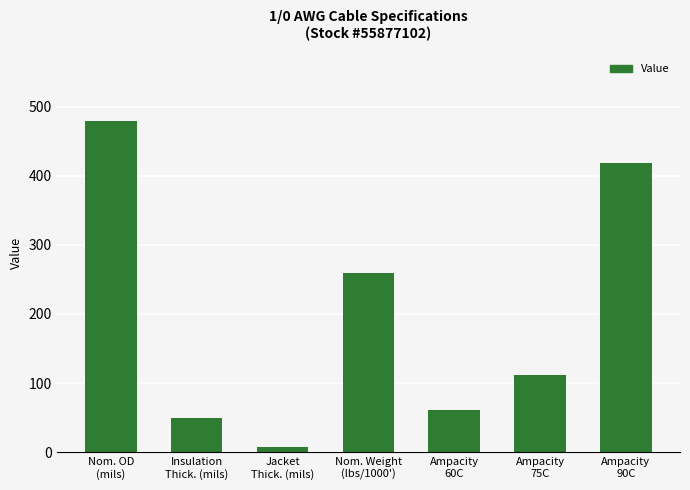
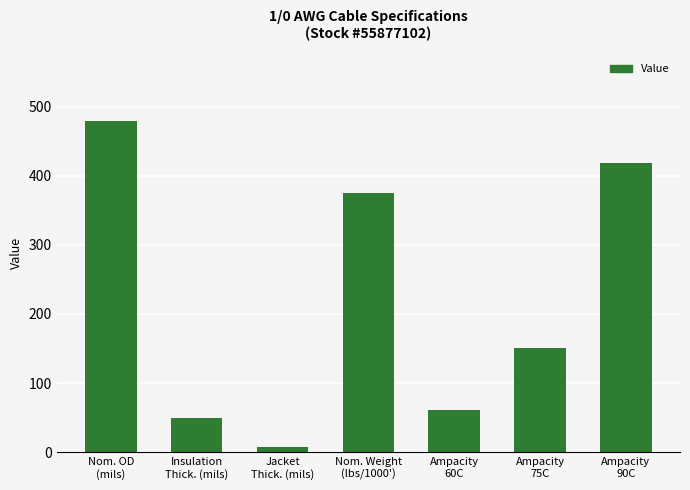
  {
    "Nom. OD (mils)": 480,
    "Insulation Thick. (mils)": 50,
    "Jacket Thick. (mils)": 10,
-   "Nom. Weight (lbs/1000')": 260,
+   "Nom. Weight (lbs/1000')": 380,
    "Ampacity 60C": 60,
-   "Ampacity 75C": 110,
+   "Ampacity 75C": 150,
    "Ampacity 90C": 420
  }
